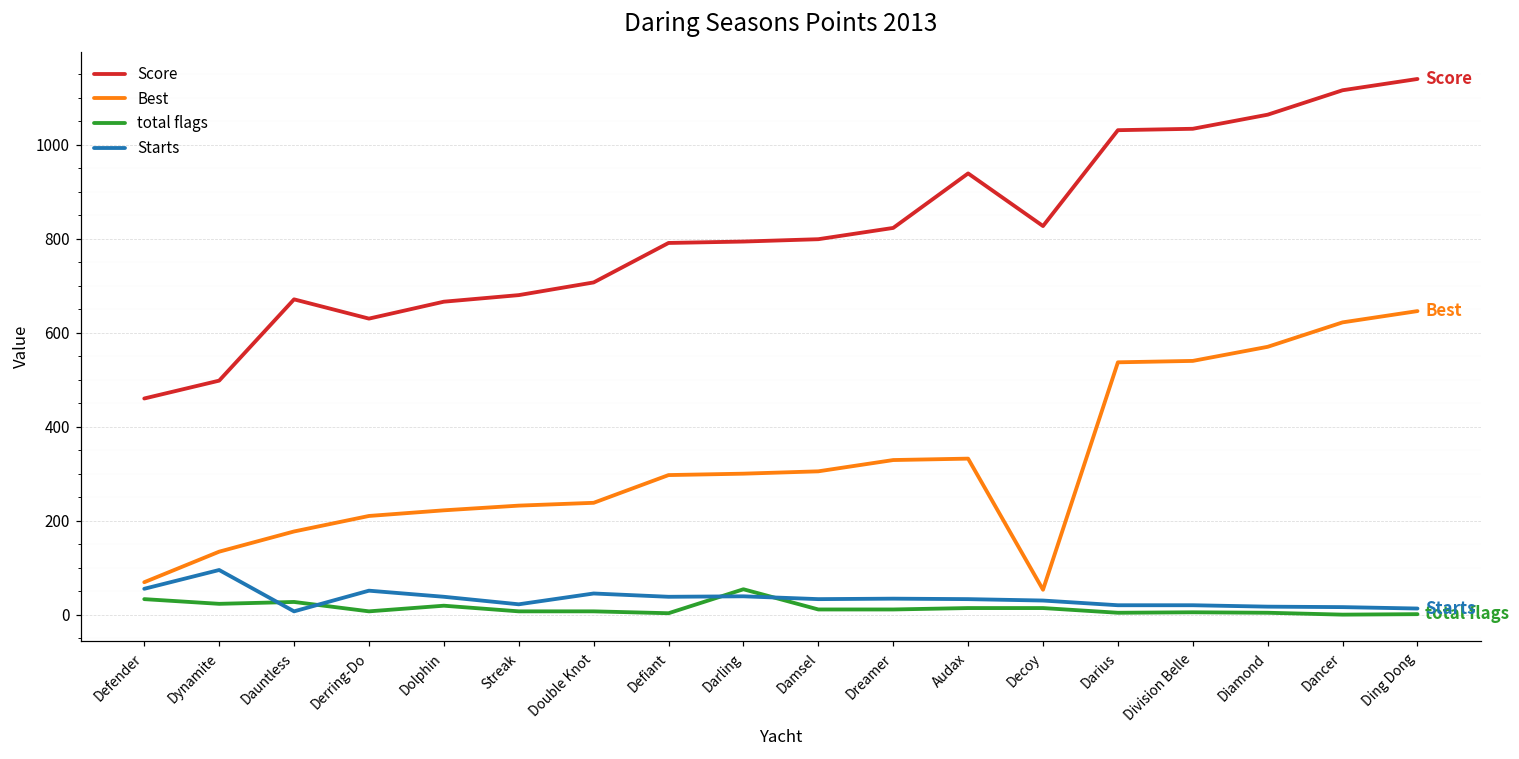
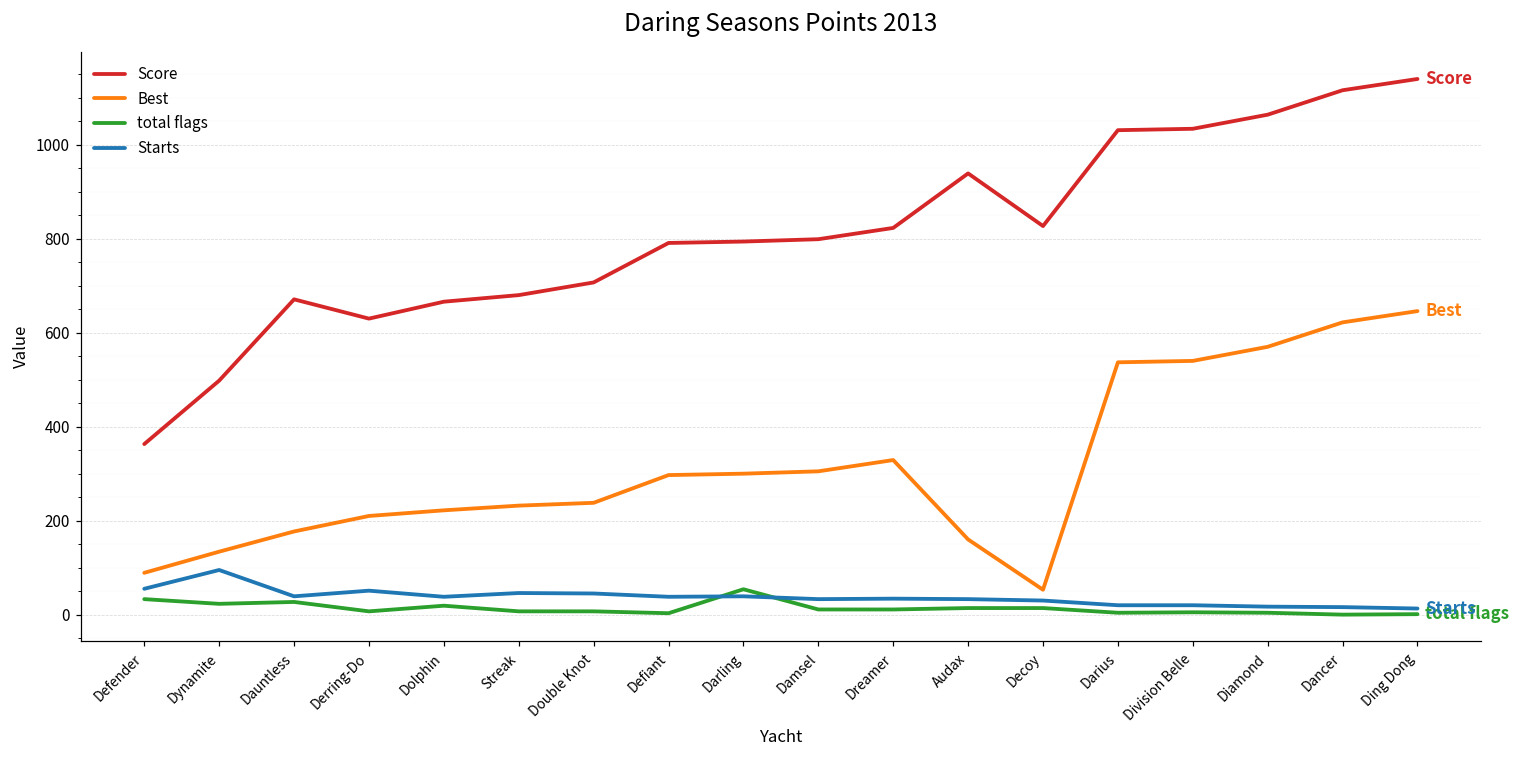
  {
    "Score": {
-     "Defender": 460,
+     "Defender": 360,
      "Dynamite": 500,
      "Dauntless": 670,
      "Derring-Do": 630,
      "Dolphin": 670,
      "Streak": 680,
      "Double Knot": 710,
      "Defiant": 790,
      "Darling": 790,
      "Damsel": 800,
      "Dreamer": 820,
      "Audax": 940,
      "Decoy": 830,
      "Darius": 1030,
      "Division Belle": 1030,
      "Diamond": 1060,
      "Dancer": 1120,
      "Ding Dong": 1140
    },
    "Best": {
-     "Defender": 70,
+     "Defender": 90,
      "Dynamite": 130,
      "Dauntless": 180,
      "Derring-Do": 210,
      "Dolphin": 220,
      "Streak": 230,
      "Double Knot": 240,
      "Defiant": 300,
      "Darling": 300,
      "Damsel": 310,
      "Dreamer": 330,
-     "Audax": 330,
+     "Audax": 160,
      "Decoy": 50,
      "Darius": 540,
      "Division Belle": 540,
      "Diamond": 570,
      "Dancer": 620,
      "Ding Dong": 650
    },
    "total flags": {
      "Defender": 30,
      "Dynamite": 20,
      "Dauntless": 30,
      "Derring-Do": 10,
      "Dolphin": 20,
      "Streak": 10,
      "Double Knot": 10,
      "Defiant": 0,
      "Darling": 50,
      "Damsel": 10,
      "Dreamer": 10,
      "Audax": 10,
      "Decoy": 10,
      "Darius": 0,
      "Division Belle": 10,
      "Diamond": 0,
      "Dancer": 0,
      "Ding Dong": 0
    },
    "Starts": {
      "Defender": 60,
      "Dynamite": 100,
-     "Dauntless": 10,
+     "Dauntless": 40,
      "Derring-Do": 50,
      "Dolphin": 40,
-     "Streak": 20,
+     "Streak": 50,
      "Double Knot": 50,
      "Defiant": 40,
      "Darling": 40,
      "Damsel": 30,
      "Dreamer": 30,
      "Audax": 30,
      "Decoy": 30,
      "Darius": 20,
      "Division Belle": 20,
      "Diamond": 20,
      "Dancer": 20,
      "Ding Dong": 10
    }
  }
